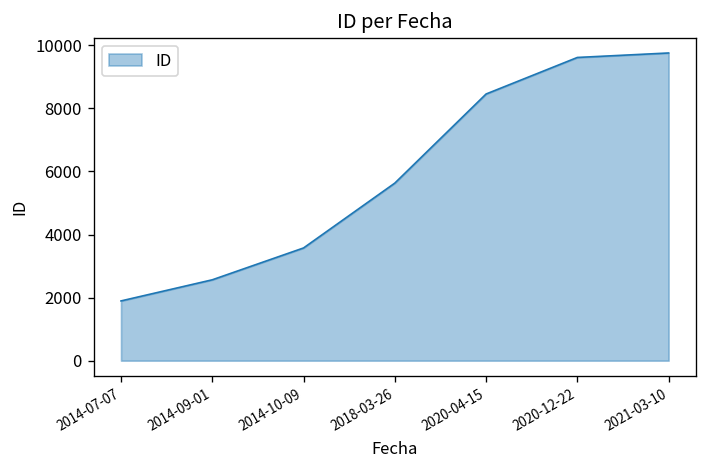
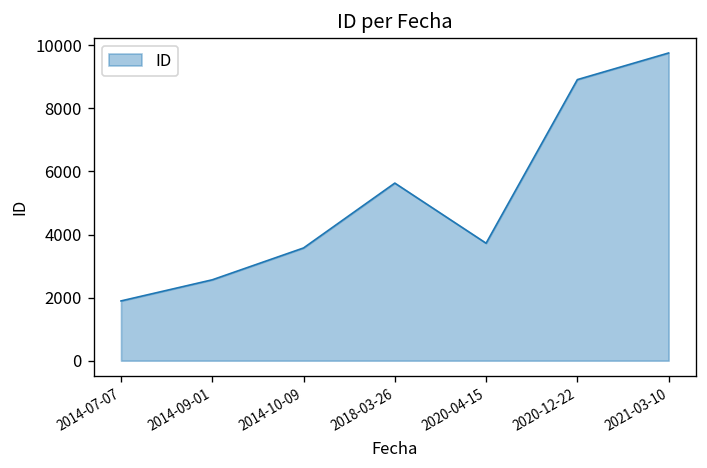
  {
    "2014-07-07": 1900,
    "2014-09-01": 2600,
    "2014-10-09": 3600,
    "2018-03-26": 5600,
-   "2020-04-15": 8500,
-   "2020-12-22": 9600,
+   "2020-04-15": 3700,
+   "2020-12-22": 8900,
    "2021-03-10": 9800
  }
